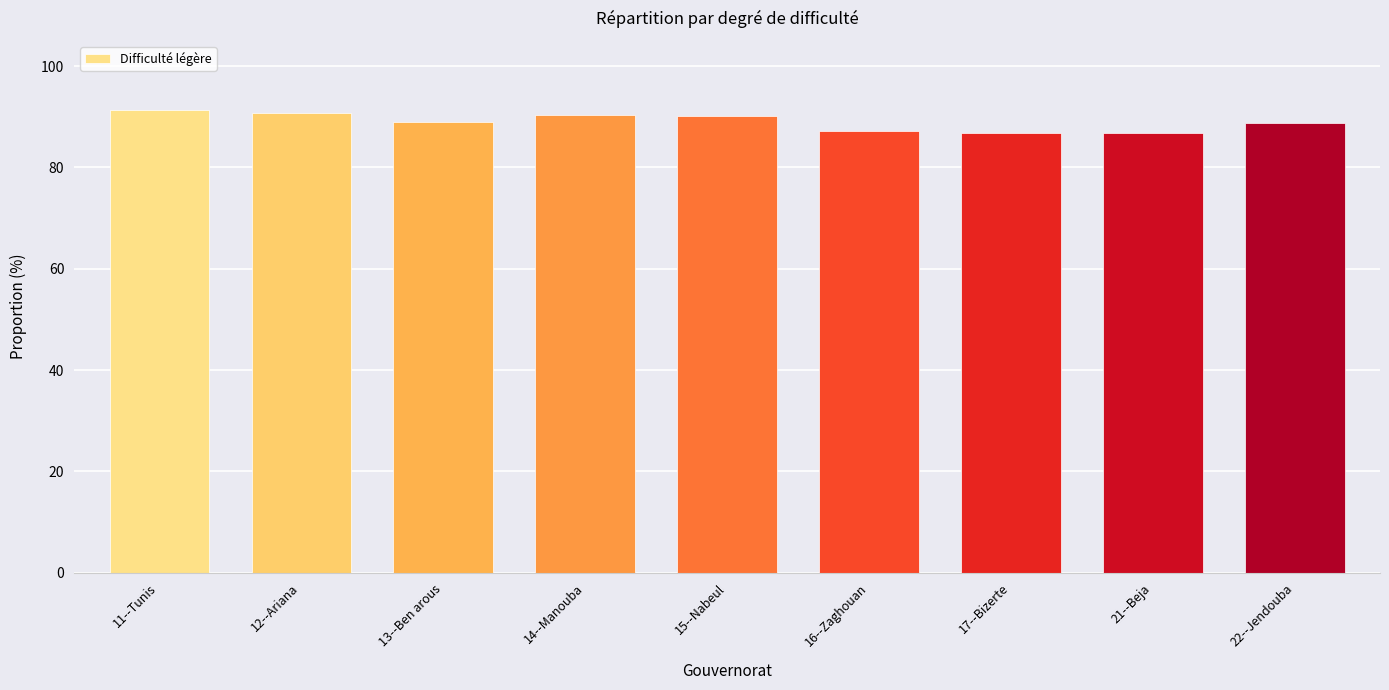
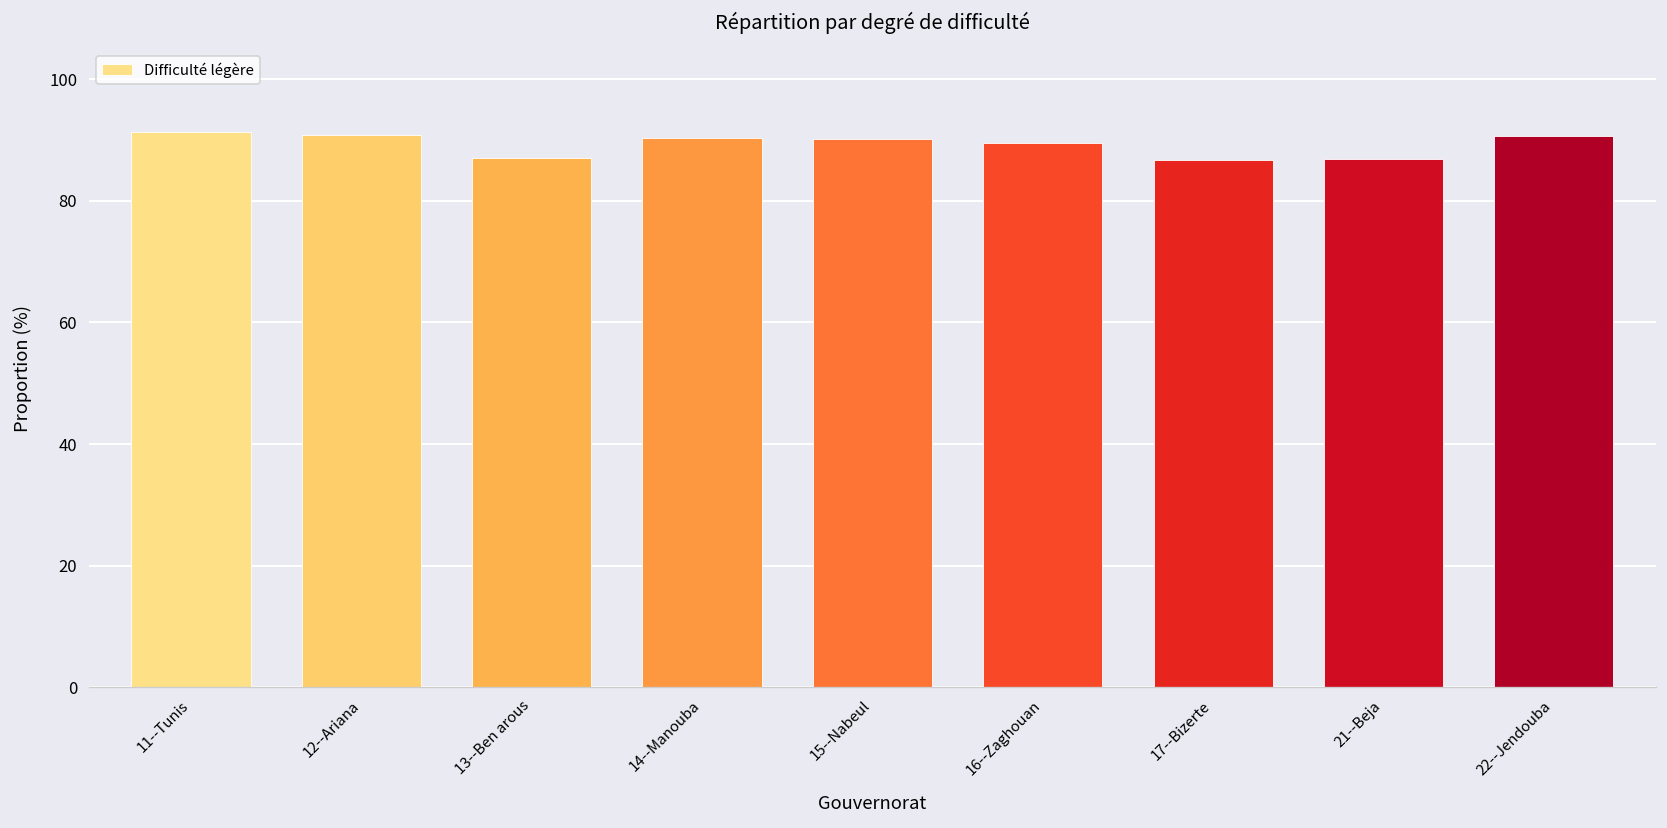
  {
    "11--Tunis": 91,
    "12--Ariana": 91,
-   "13--Ben arous": 89,
+   "13--Ben arous": 87,
    "14--Manouba": 90,
    "15--Nabeul": 90,
-   "16--Zaghouan": 87,
+   "16--Zaghouan": 90,
    "17--Bizerte": 87,
    "21--Beja": 87,
-   "22--Jendouba": 89
+   "22--Jendouba": 91
  }
